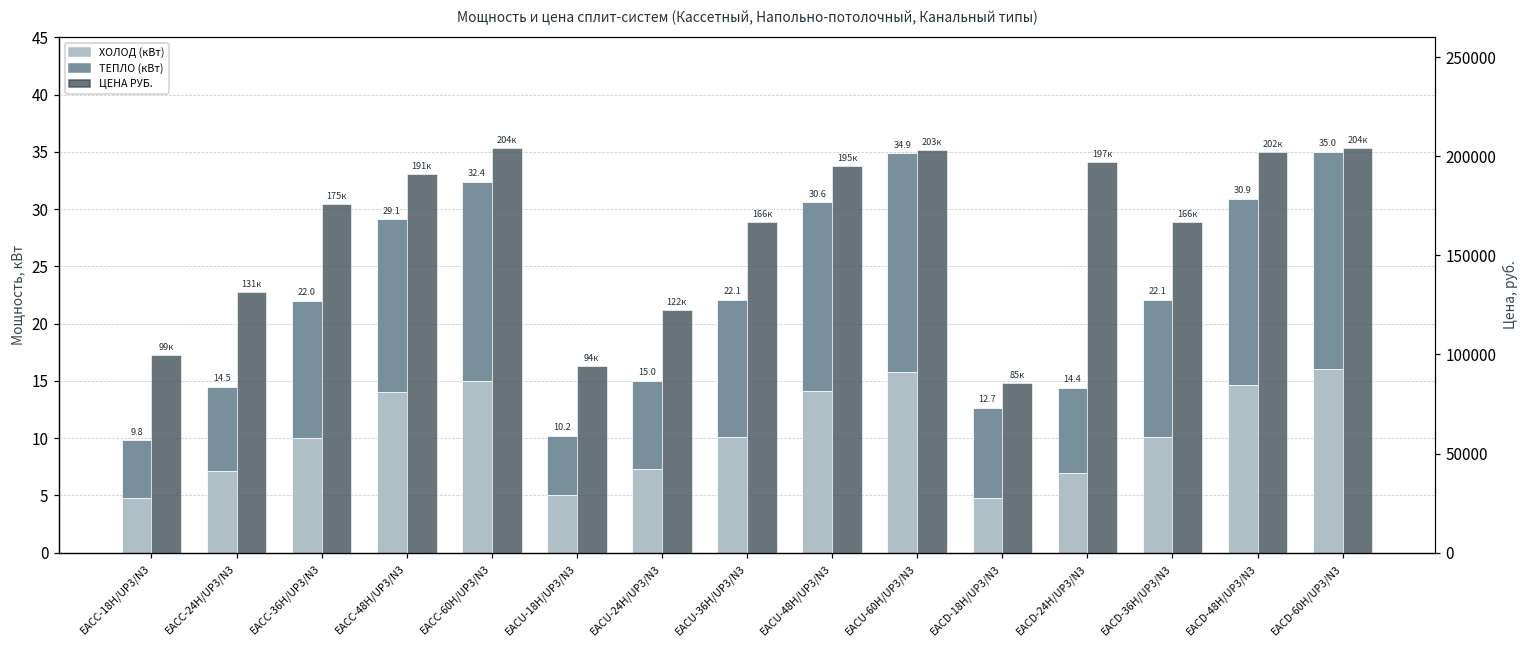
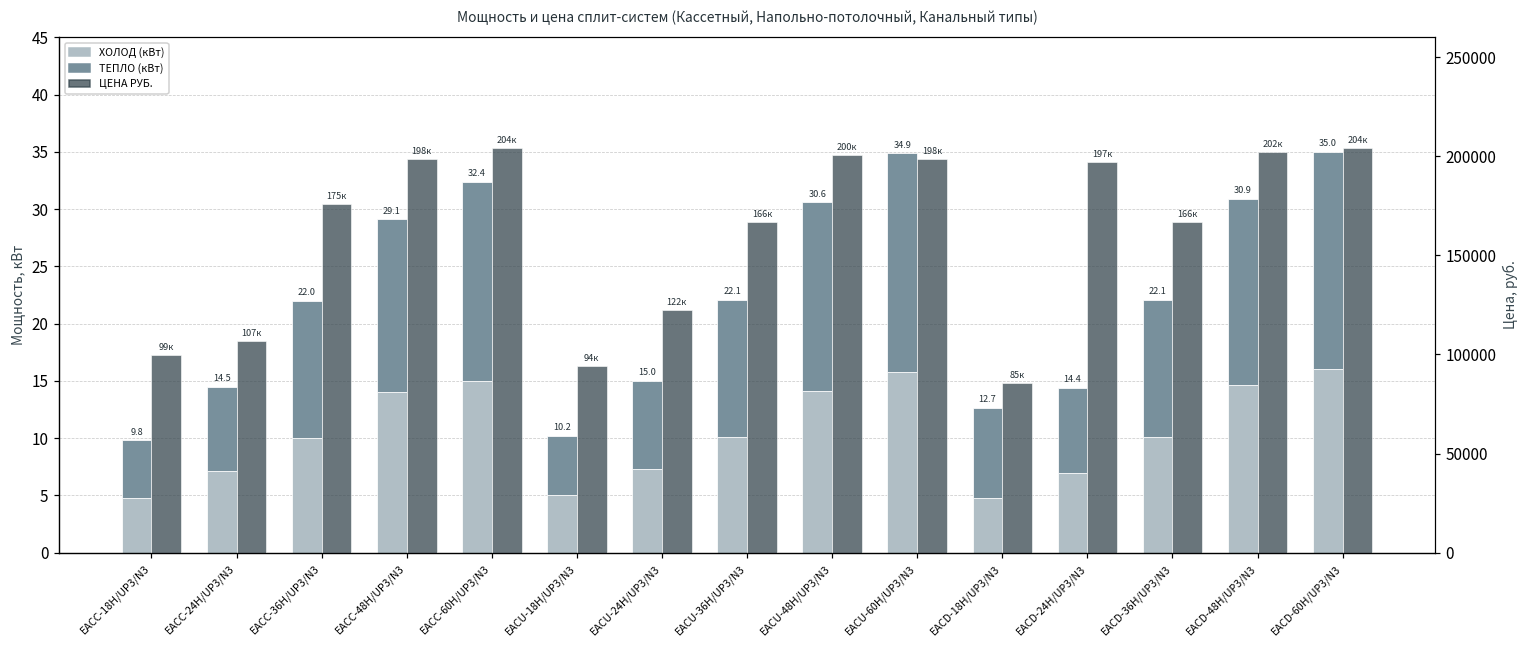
  {
    "ЦЕНА РУБ.": {
-     "EACC-24H/UP3/N3": "131к",
-     "EACC-48H/UP3/N3": "191к",
-     "EACU-48H/UP3/N3": "195к",
-     "EACU-60H/UP3/N3": "203к"
+     "EACC-24H/UP3/N3": "107к",
+     "EACC-48H/UP3/N3": "198к",
+     "EACU-48H/UP3/N3": "200к",
+     "EACU-60H/UP3/N3": "198к"
    }
  }
